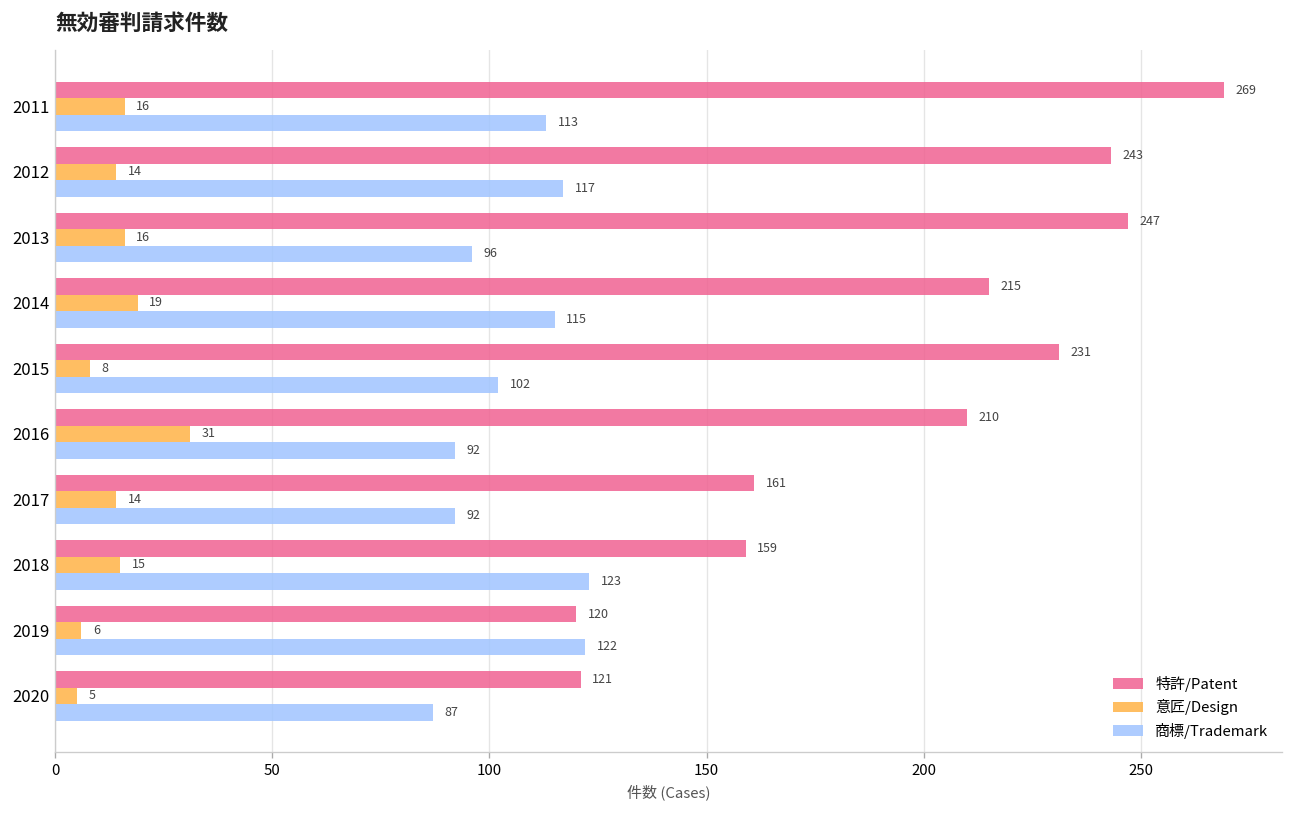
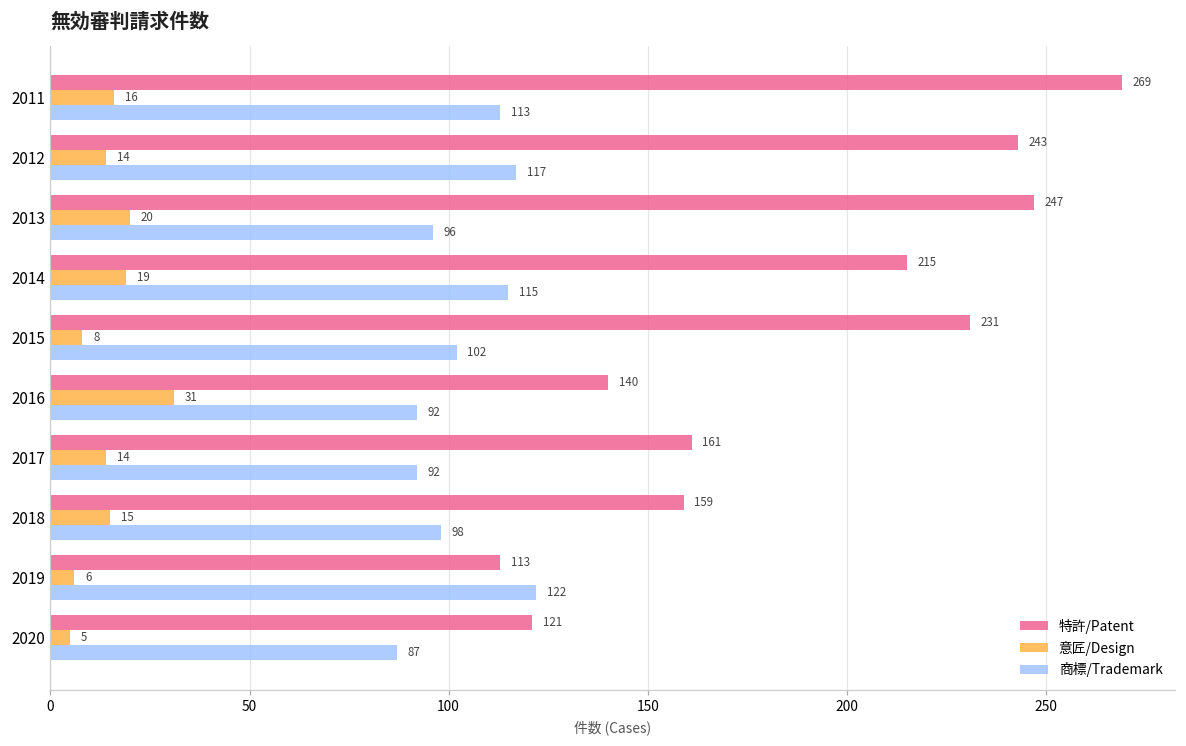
  {
    "特許/Patent": {
      "2011": 269,
      "2012": 243,
      "2013": 247,
      "2014": 215,
      "2015": 231,
-     "2016": 210,
+     "2016": 140,
      "2017": 161,
      "2018": 159,
-     "2019": 120,
+     "2019": 113,
      "2020": 121
    },
    "意匠/Design": {
      "2011": 16,
      "2012": 14,
-     "2013": 16,
+     "2013": 20,
      "2014": 19,
      "2015": 8,
      "2016": 31,
      "2017": 14,
      "2018": 15,
      "2019": 6,
      "2020": 5
    },
    "商標/Trademark": {
      "2011": 113,
      "2012": 117,
      "2013": 96,
      "2014": 115,
      "2015": 102,
      "2016": 92,
      "2017": 92,
-     "2018": 123,
+     "2018": 98,
      "2019": 122,
      "2020": 87
    }
  }
